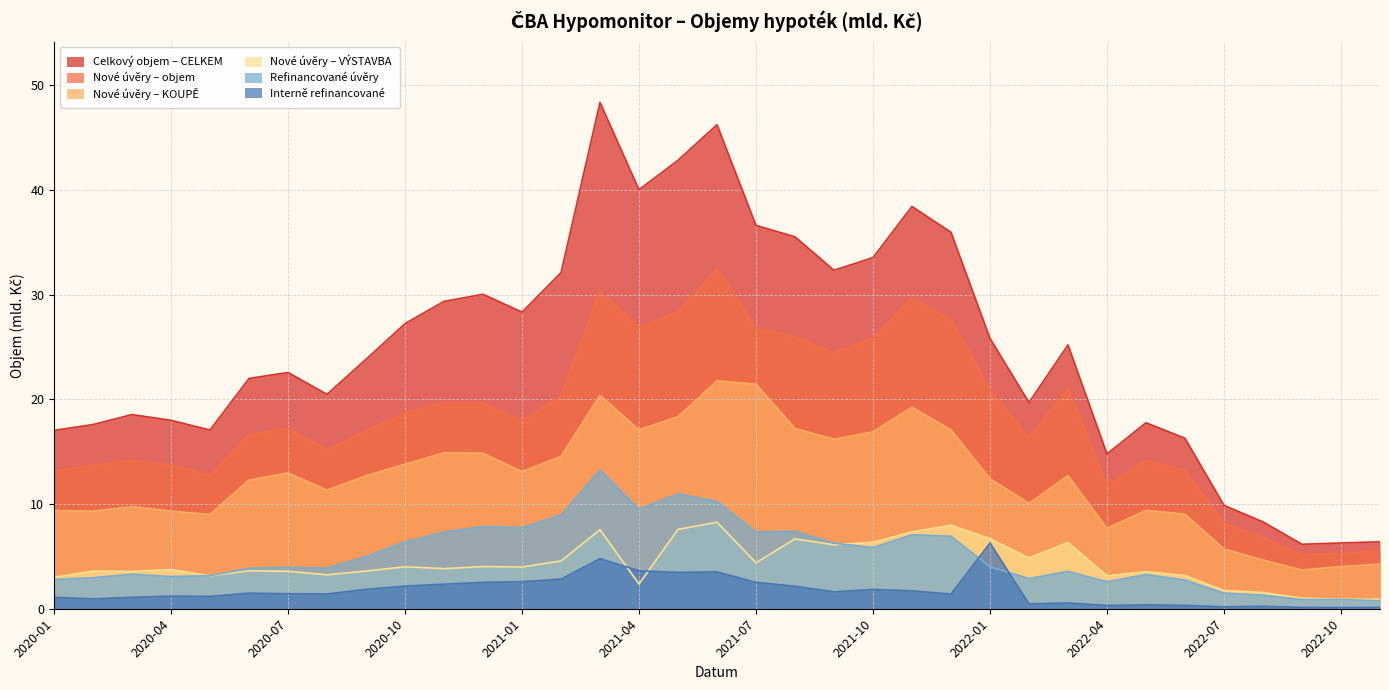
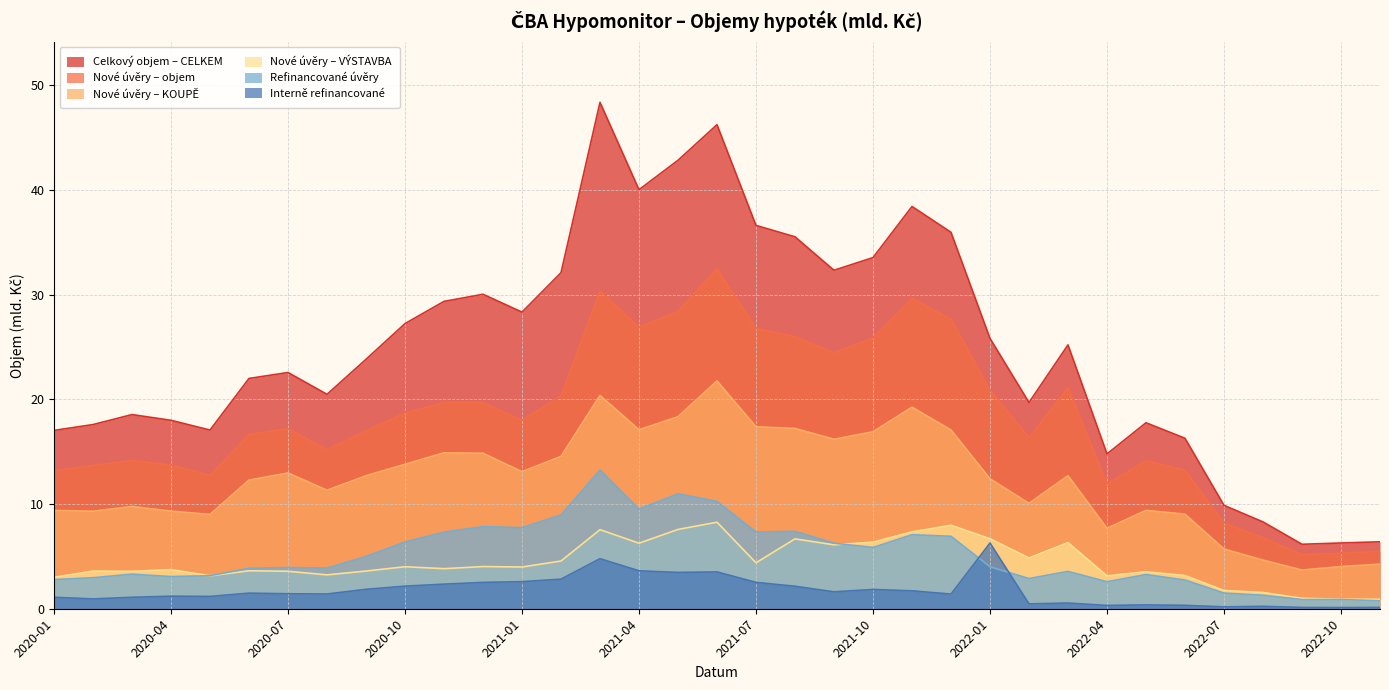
  {
    "Celkový objem – CELKEM": {
      "2020-01": 17.0,
      "2020-04": 18.0,
      "2020-07": 22.6,
      "2020-10": 27.2,
      "2021-01": 28.3,
      "2021-04": 40.0,
      "2021-07": 36.6,
      "2021-10": 33.5,
      "2022-01": 25.8,
      "2022-04": 14.8,
      "2022-07": 9.9,
      "2022-10": 6.3
    },
    "Nové úvěry – objem": {
      "2020-01": 13.2,
      "2020-04": 13.7,
      "2020-07": 17.2,
      "2020-10": 18.7,
      "2021-01": 18.0,
      "2021-04": 26.9,
      "2021-07": 26.8,
      "2021-10": 25.8,
      "2022-01": 20.9,
      "2022-04": 11.9,
      "2022-07": 8.2,
      "2022-10": 5.3
    },
    "Nové úvěry – KOUPĚ": {
      "2020-01": 9.4,
      "2020-04": 9.3,
      "2020-07": 13.0,
      "2020-10": 13.8,
      "2021-01": 13.1,
      "2021-04": 17.1,
-     "2021-07": 21.4,
+     "2021-07": 17.4,
      "2021-10": 16.9,
      "2022-01": 12.4,
      "2022-04": 7.7,
      "2022-07": 5.7,
      "2022-10": 4.0
    },
    "Nové úvěry – VÝSTAVBA": {
      "2020-04": 3.7,
      "2020-07": 3.6,
      "2020-10": 4.0,
      "2021-01": 4.0,
-     "2021-04": 2.4,
+     "2021-04": 6.3,
      "2021-07": 4.4,
      "2021-10": 6.4,
      "2022-01": 6.7,
      "2022-04": 3.1,
      "2022-07": 1.7
    },
    "Refinancované úvěry": {
      "2020-04": 3.1,
      "2020-07": 3.9,
      "2020-10": 6.4,
      "2021-01": 7.7,
      "2021-04": 9.5,
      "2021-07": 7.3,
      "2021-10": 5.8,
      "2022-01": 4.0,
      "2022-04": 2.6,
      "2022-07": 1.5
    },
    "Interně refinancované": {
      "2020-01": 1.1,
      "2020-04": 1.2,
      "2020-07": 1.4,
      "2020-10": 2.2,
      "2021-01": 2.6,
      "2021-04": 3.6,
      "2021-07": 2.5,
      "2021-10": 1.8,
      "2022-01": 6.3,
      "2022-04": 0.3,
      "2022-07": 0.2,
      "2022-10": 0.1
    }
  }
